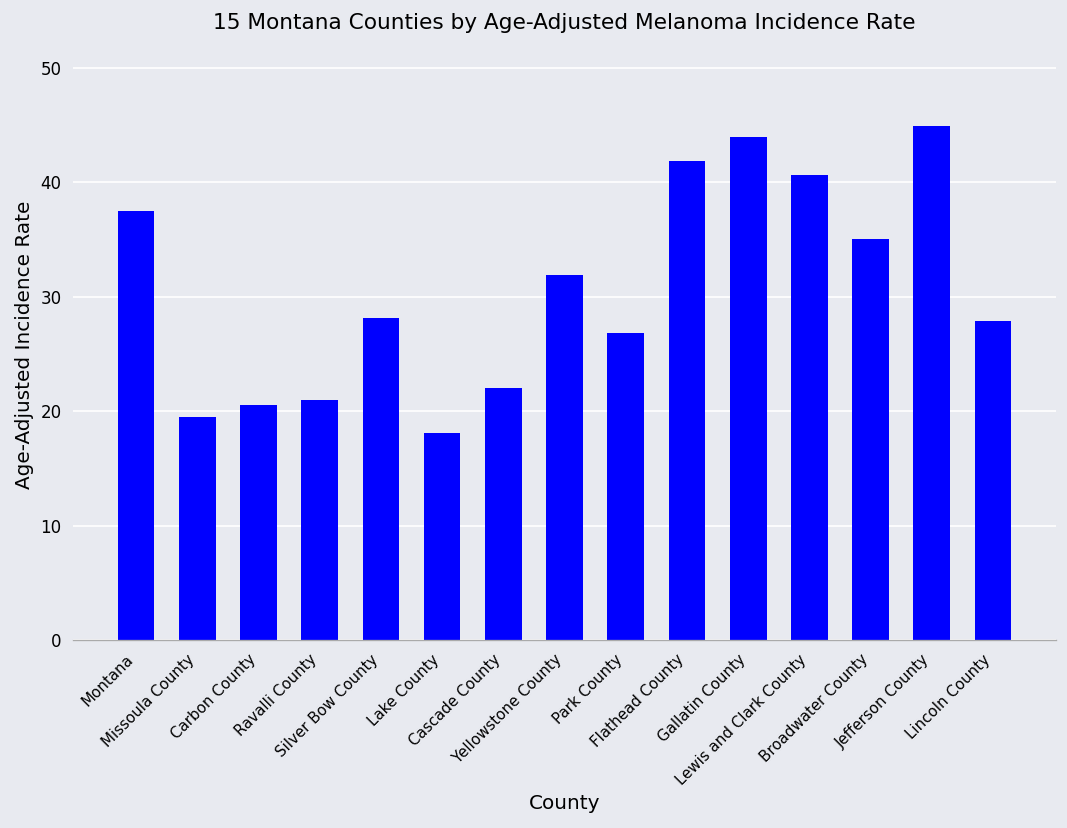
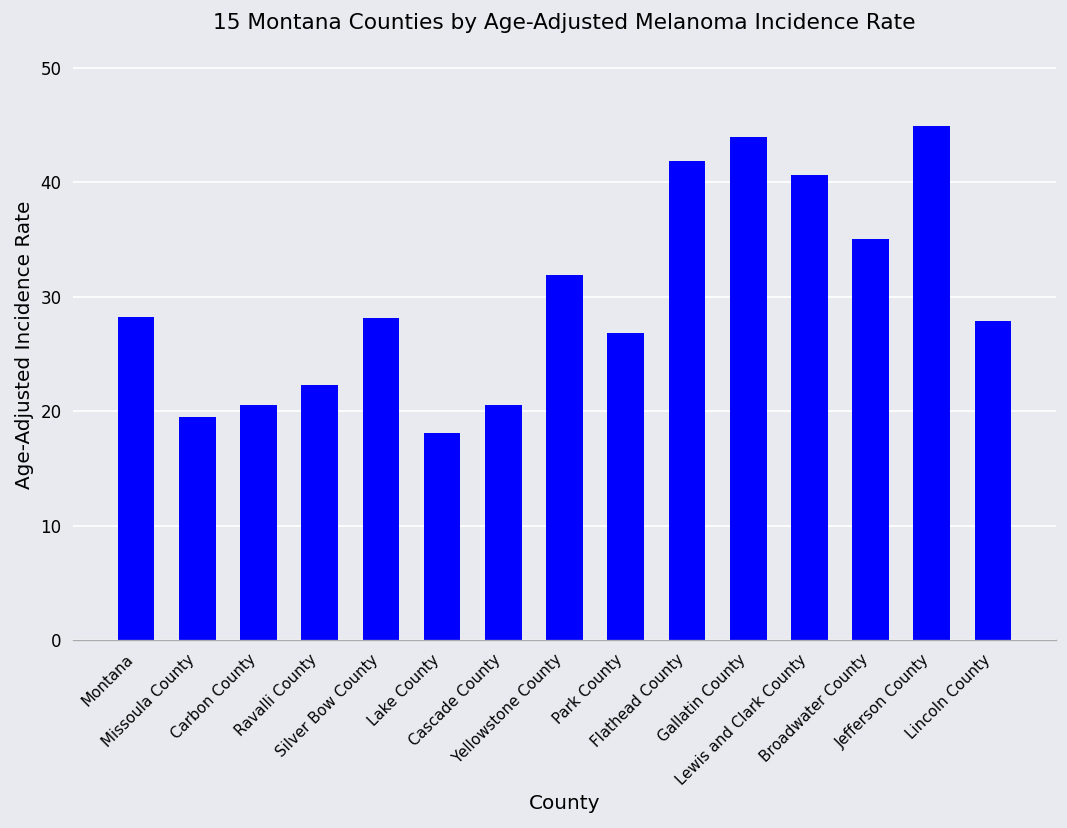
  {
-   "Montana": 38,
+   "Montana": 28,
    "Missoula County": 20,
    "Carbon County": 21,
-   "Ravalli County": 21,
+   "Ravalli County": 22,
    "Silver Bow County": 28,
    "Lake County": 18,
-   "Cascade County": 22,
+   "Cascade County": 21,
    "Yellowstone County": 32,
    "Park County": 27,
    "Flathead County": 42,
    "Gallatin County": 44,
    "Lewis and Clark County": 41,
    "Broadwater County": 35,
    "Jefferson County": 45,
    "Lincoln County": 28
  }
